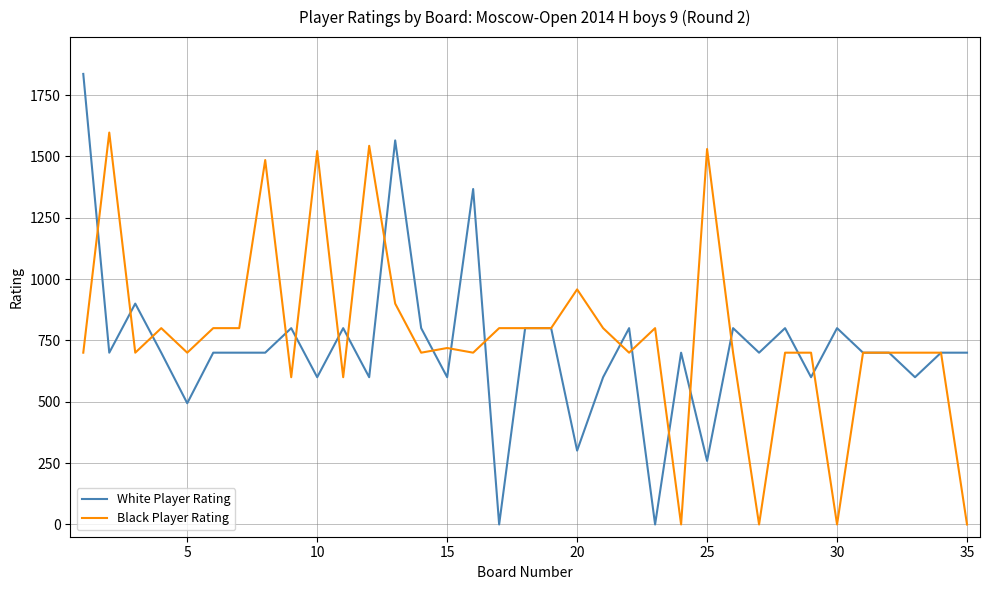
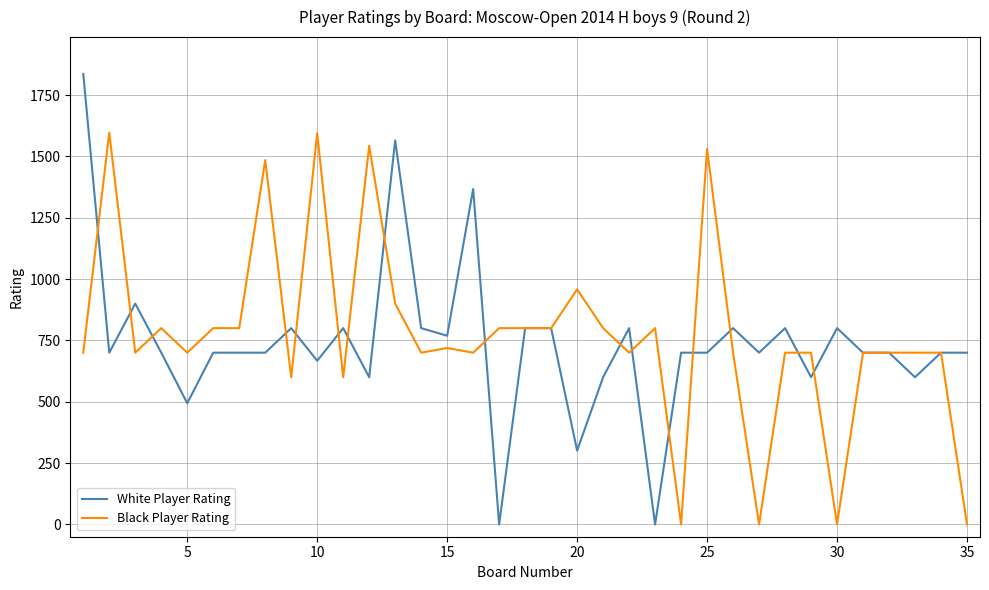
  {
    "White Player Rating": {
      "5": 490,
-     "10": 600,
-     "15": 600,
+     "10": 670,
+     "15": 770,
      "20": 300,
-     "25": 260,
+     "25": 700,
      "30": 800,
      "35": 700
    },
    "Black Player Rating": {
      "5": 700,
-     "10": 1520,
+     "10": 1590,
      "15": 720,
      "20": 960,
      "25": 1530,
      "30": 0,
      "35": 0
    }
  }
